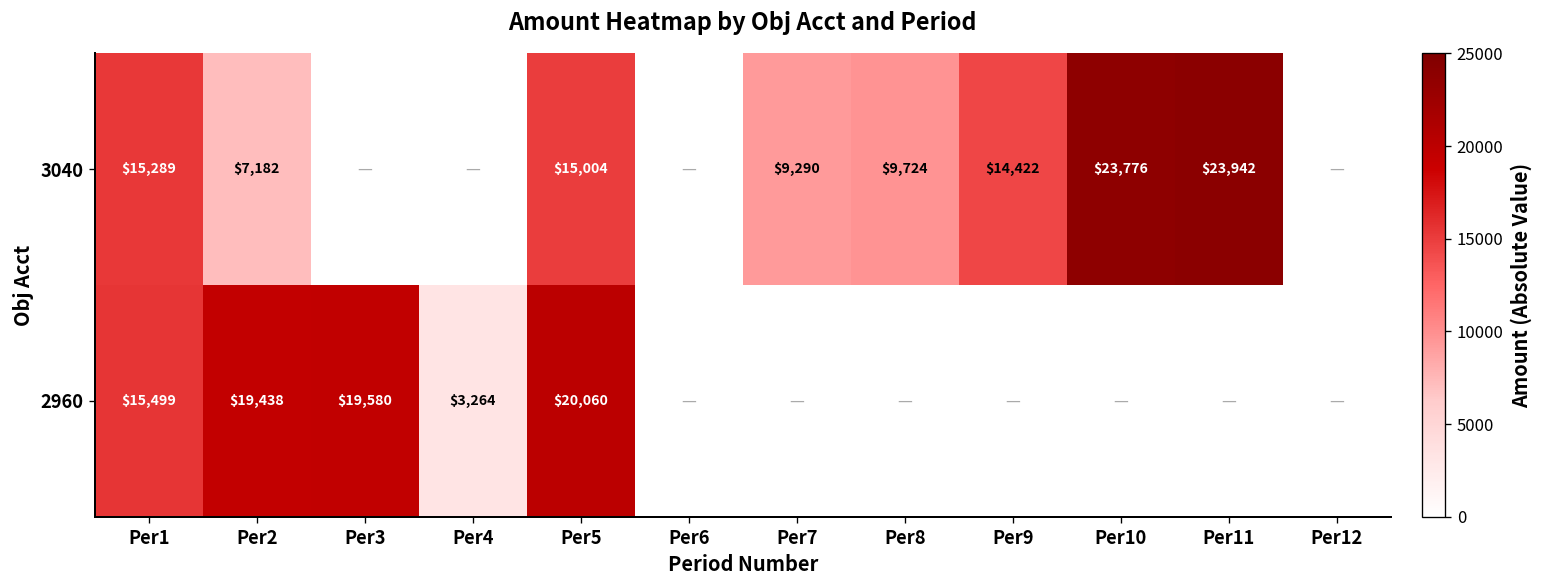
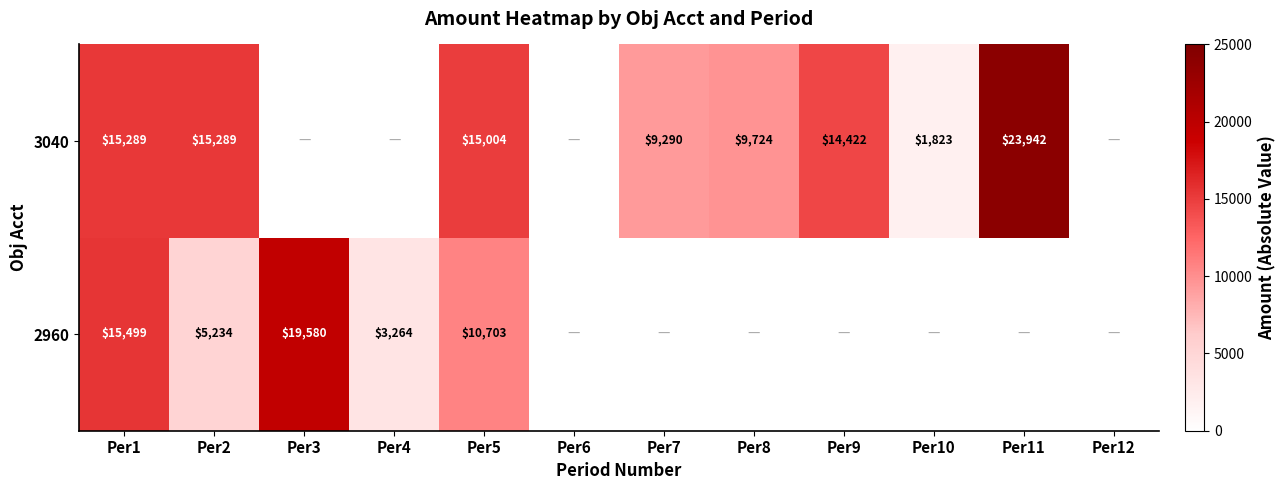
  {
    "3040": {
      "Per1": "$15,289",
-     "Per2": "$7,182",
+     "Per2": "$15,289",
      "Per5": "$15,004",
      "Per7": "$9,290",
      "Per8": "$9,724",
      "Per9": "$14,422",
-     "Per10": "$23,776",
+     "Per10": "$1,823",
      "Per11": "$23,942"
    },
    "2960": {
      "Per1": "$15,499",
-     "Per2": "$19,438",
+     "Per2": "$5,234",
      "Per3": "$19,580",
      "Per4": "$3,264",
-     "Per5": "$20,060"
+     "Per5": "$10,703"
    }
  }
